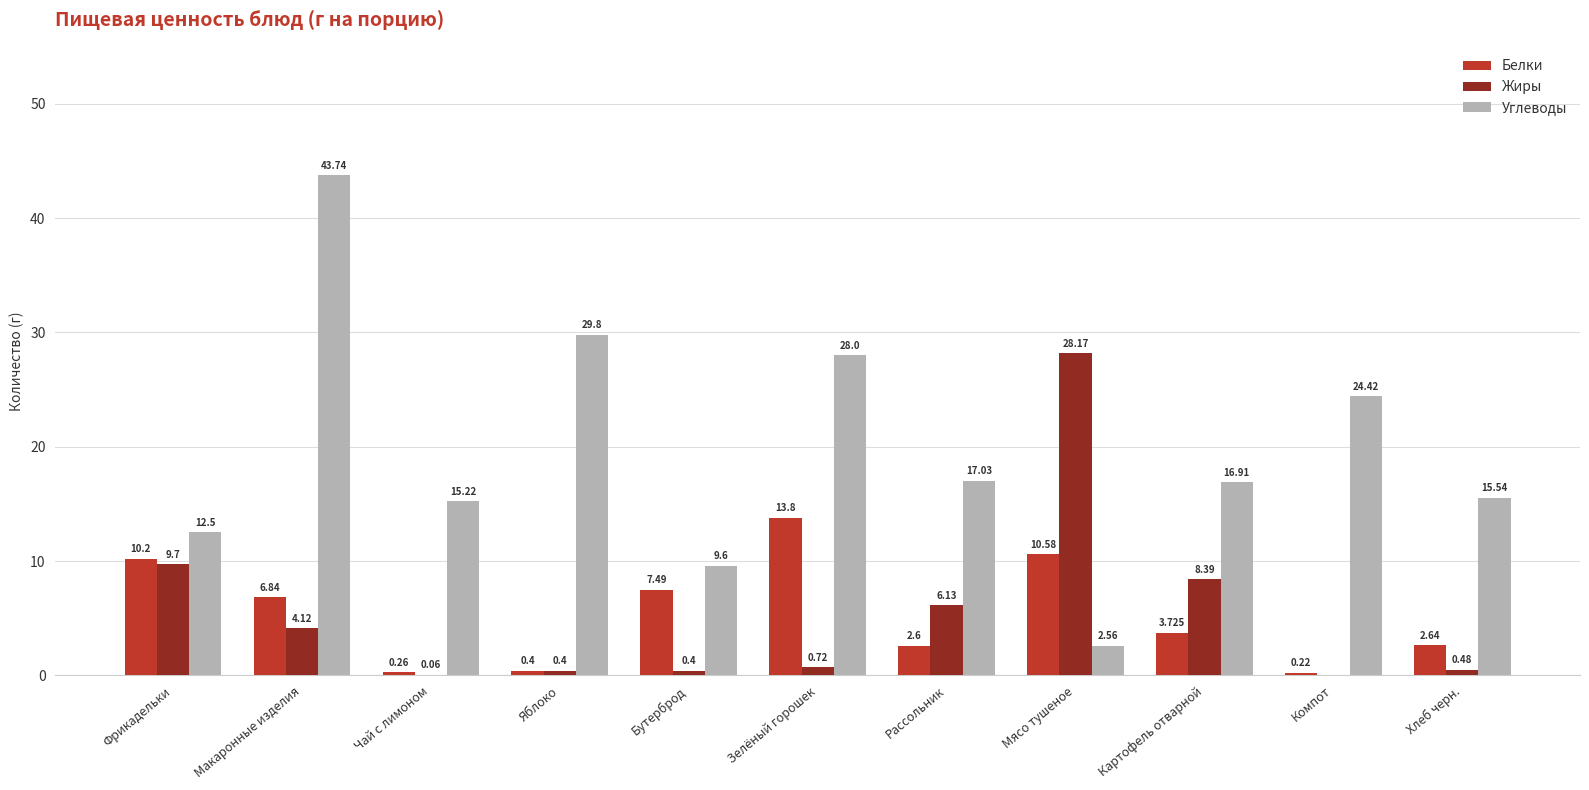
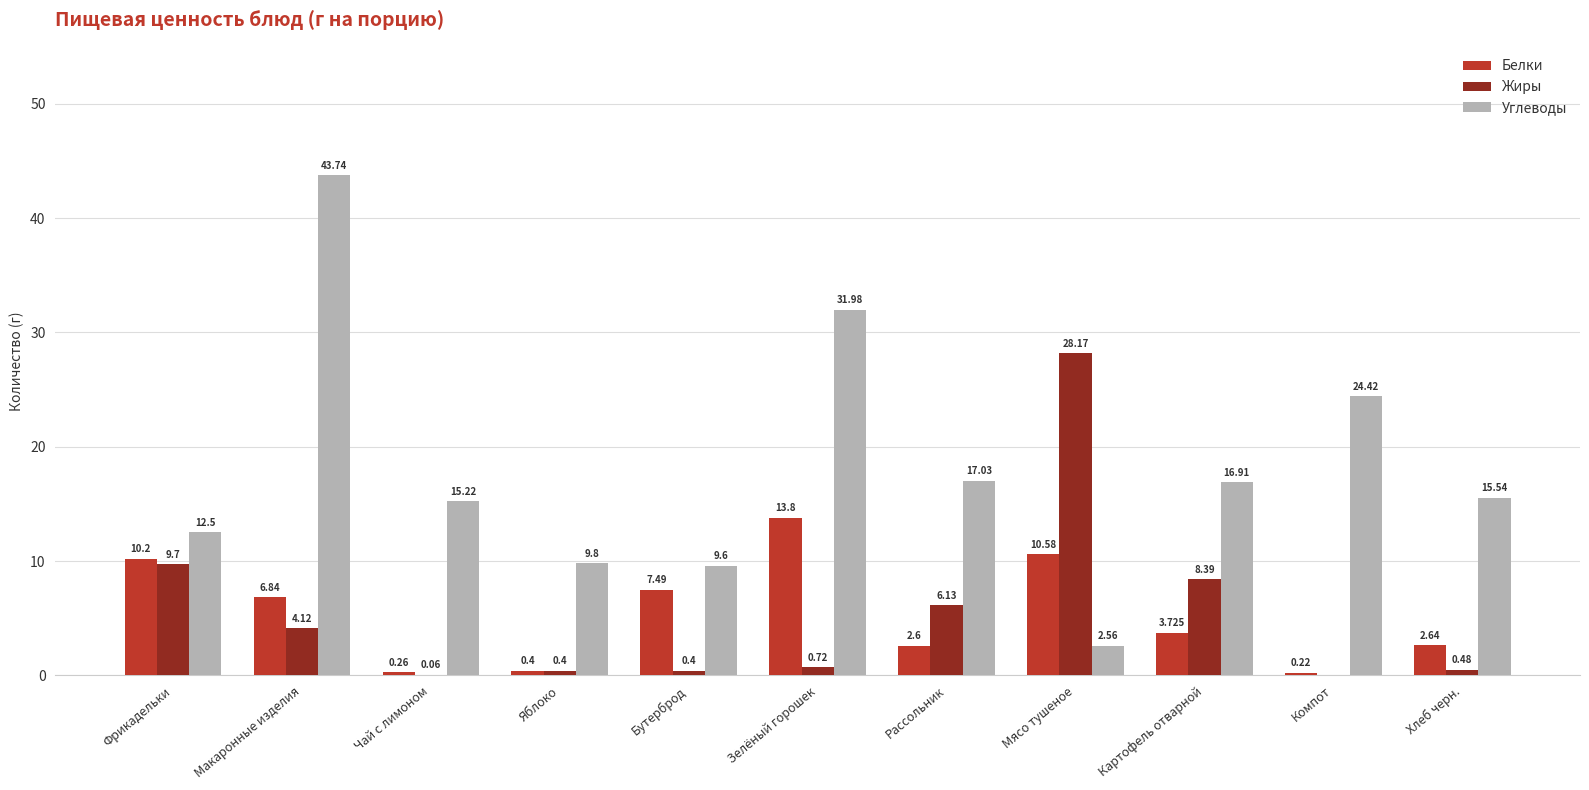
  {
    "Углеводы": {
      "Фрикадельки": 12.5,
      "Макаронные изделия": 43.74,
      "Чай с лимоном": 15.22,
-     "Яблоко": 29.8,
+     "Яблоко": 9.8,
      "Бутерброд": 9.6,
-     "Зелёный горошек": 28.0,
+     "Зелёный горошек": 31.98,
      "Рассольник": 17.03,
      "Мясо тушеное": 2.56,
      "Картофель отварной": 16.91,
      "Компот": 24.42,
      "Хлеб черн.": 15.54
    }
  }
